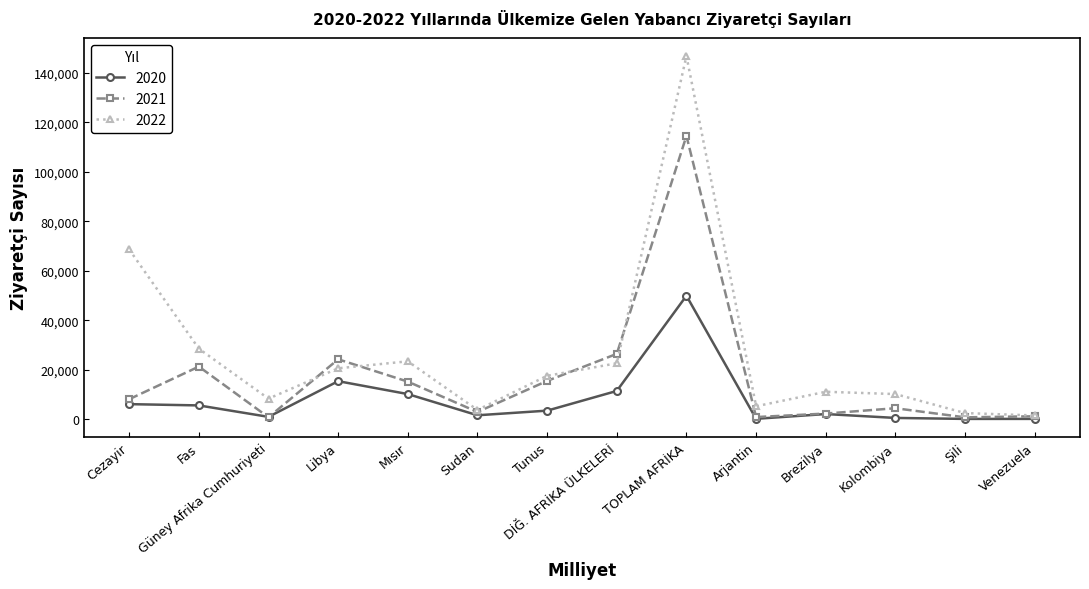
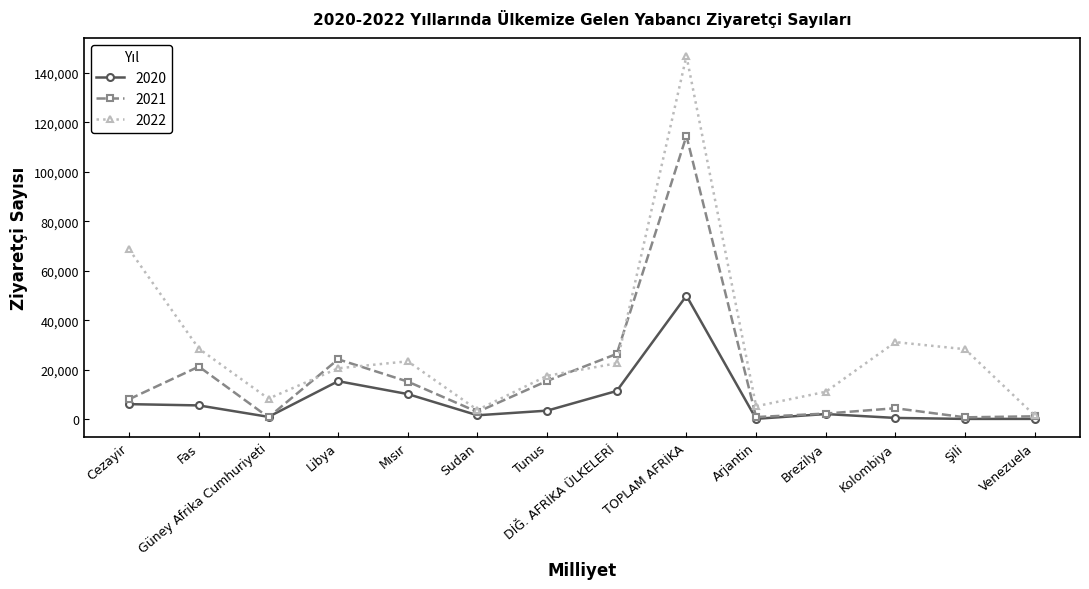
  {
    "2020": {
      "Cezayir": "6,000",
      "Fas": "6,000",
      "Libya": "15,000",
      "Mısır": "10,000",
      "Sudan": "2,000",
      "Tunus": "3,000",
      "DİĞ. AFRİKA ÜLKELERİ": "11,000",
      "TOPLAM AFRİKA": "50,000",
      "Kolombiya": "1,000",
      "Venezuela": "0"
    },
    "2021": {
      "Cezayir": "8,000",
      "Fas": "21,000",
      "Libya": "24,000",
      "Mısır": "15,000",
      "Tunus": "15,000",
      "DİĞ. AFRİKA ÜLKELERİ": "26,000",
      "TOPLAM AFRİKA": "115,000",
      "Kolombiya": "4,000"
    },
    "2022": {
      "Cezayir": "69,000",
      "Fas": "29,000",
      "Güney Afrika Cumhuriyeti": "8,000",
      "Libya": "21,000",
      "Mısır": "23,000",
      "Tunus": "18,000",
      "DİĞ. AFRİKA ÜLKELERİ": "23,000",
      "TOPLAM AFRİKA": "147,000",
      "Arjantin": "5,000",
      "Brezilya": "11,000",
-     "Kolombiya": "10,000",
-     "Şili": "3,000"
+     "Kolombiya": "31,000",
+     "Şili": "28,000"
    }
  }
